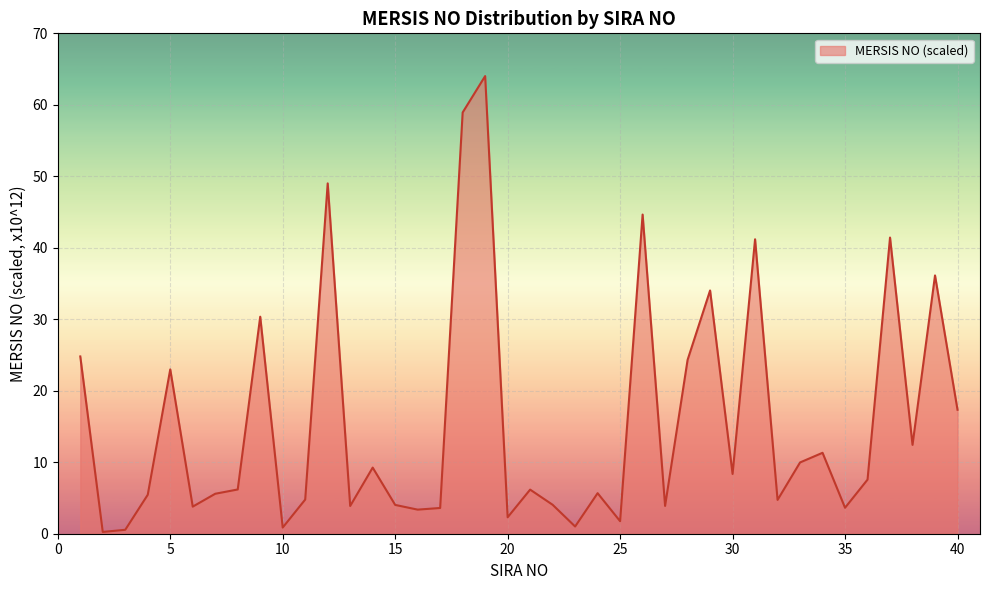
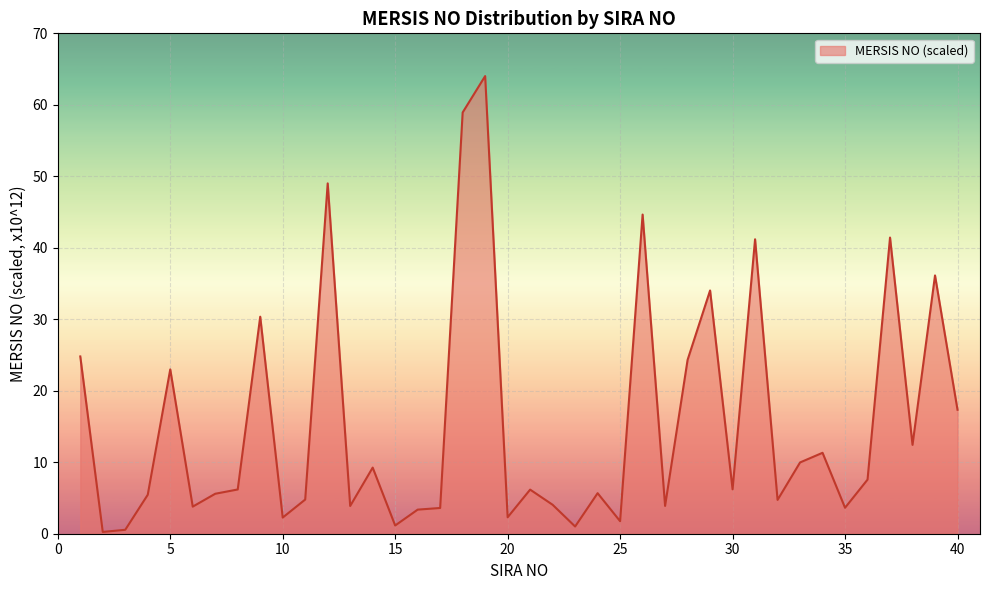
  {
    "5": 23,
-   "10": 1,
-   "15": 4,
+   "10": 2,
+   "15": 1,
    "20": 2,
    "25": 2,
-   "30": 8,
+   "30": 6,
    "35": 4,
    "40": 17
  }
